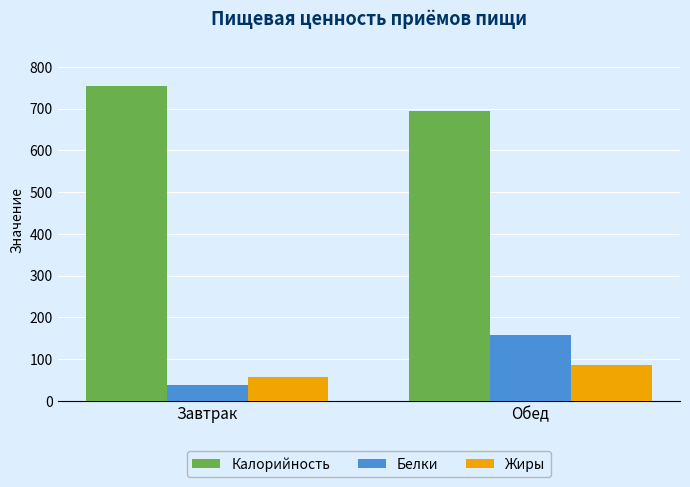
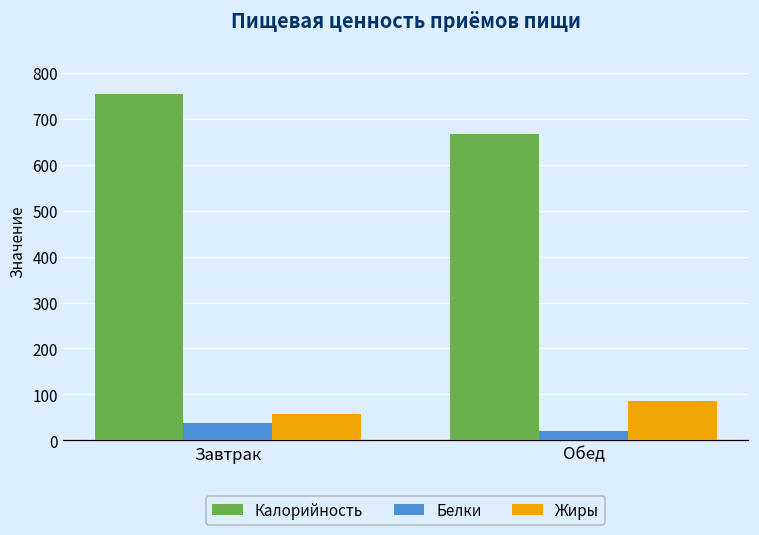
  {
    "Калорийность": {
      "Завтрак": 750,
-     "Обед": 690
+     "Обед": 670
    },
    "Белки": {
      "Завтрак": 40,
-     "Обед": 160
+     "Обед": 20
    },
    "Жиры": {
      "Завтрак": 60,
      "Обед": 90
    }
  }
